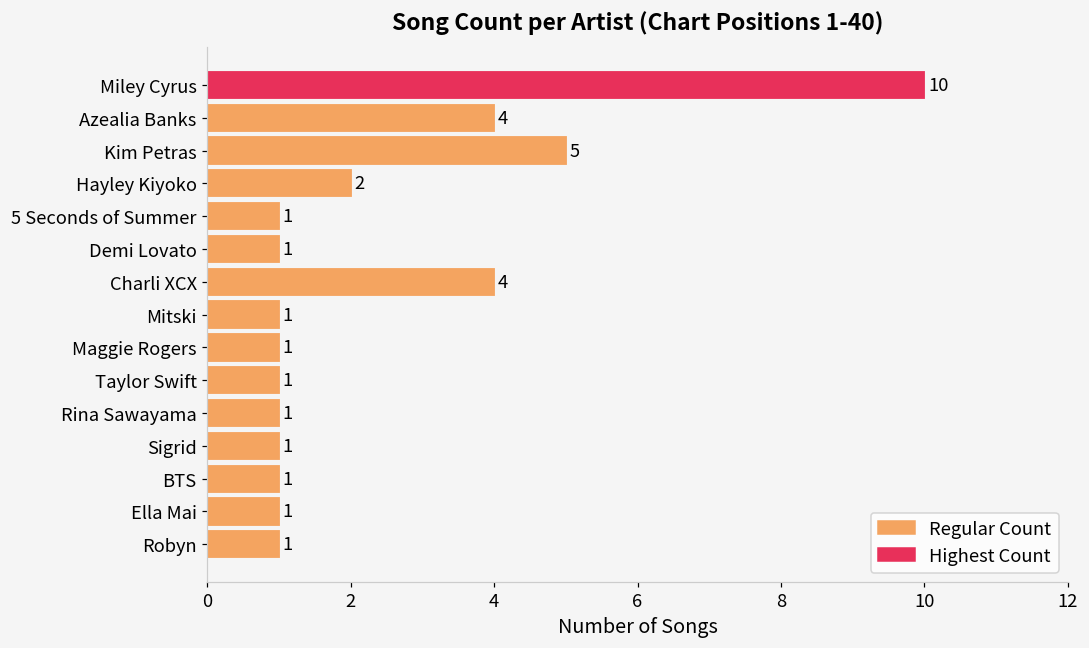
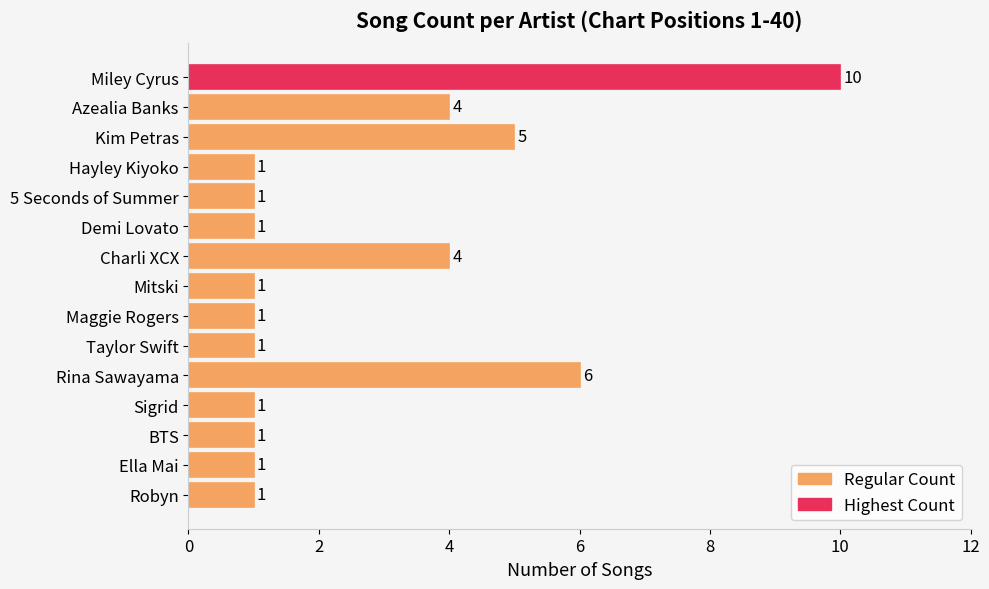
  {
    "Miley Cyrus": 10,
    "Azealia Banks": 4,
    "Kim Petras": 5,
-   "Hayley Kiyoko": 2,
+   "Hayley Kiyoko": 1,
    "5 Seconds of Summer": 1,
    "Demi Lovato": 1,
    "Charli XCX": 4,
    "Mitski": 1,
    "Maggie Rogers": 1,
    "Taylor Swift": 1,
-   "Rina Sawayama": 1,
+   "Rina Sawayama": 6,
    "Sigrid": 1,
    "BTS": 1,
    "Ella Mai": 1,
    "Robyn": 1
  }
